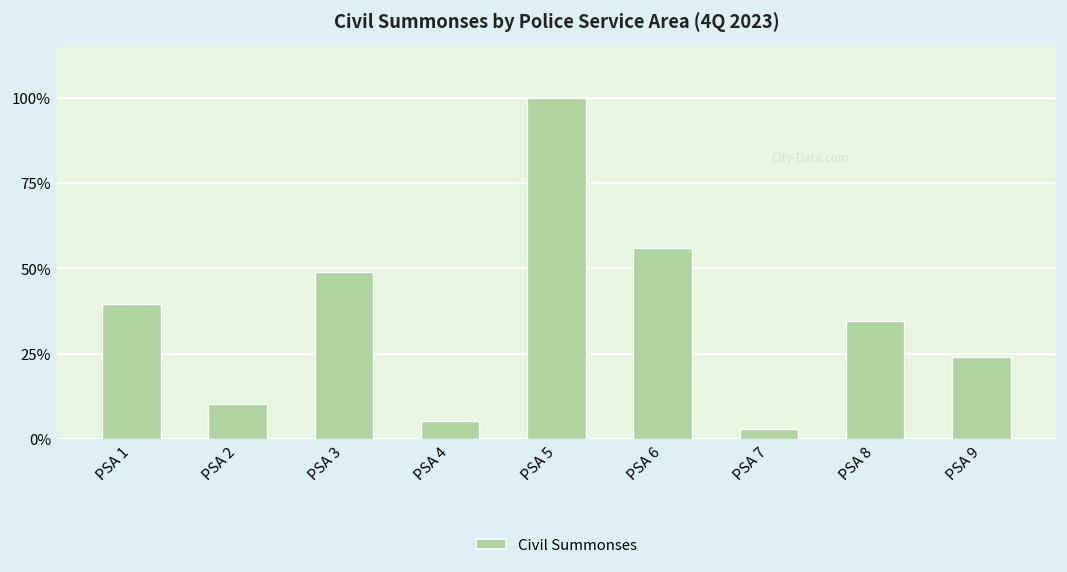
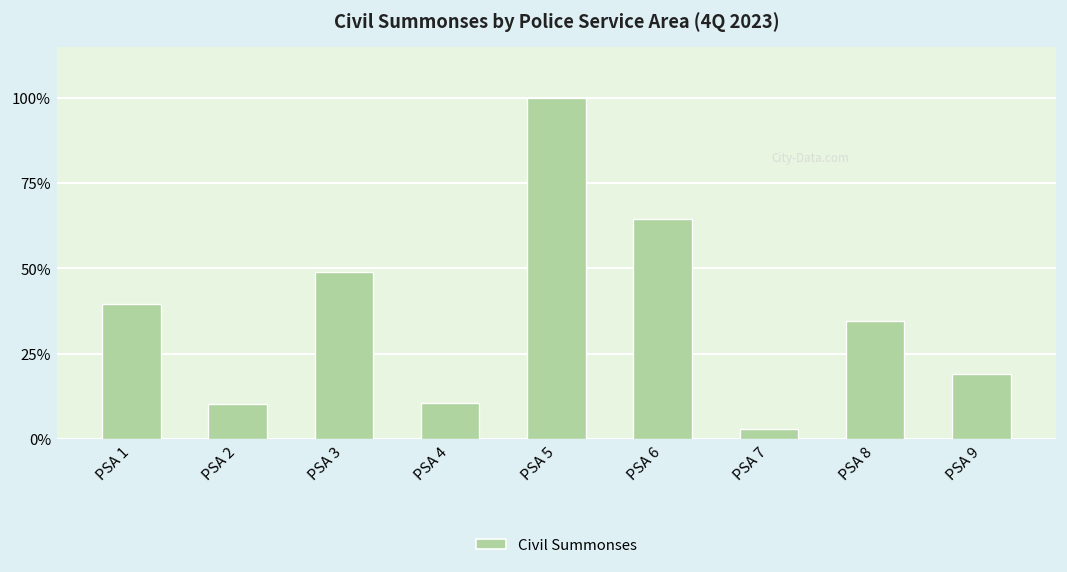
  {
    "PSA 1": "40%",
    "PSA 2": "10%",
    "PSA 3": "49%",
-   "PSA 4": "5%",
+   "PSA 4": "10%",
    "PSA 5": "100%",
-   "PSA 6": "56%",
+   "PSA 6": "65%",
    "PSA 7": "3%",
    "PSA 8": "35%",
-   "PSA 9": "24%"
+   "PSA 9": "19%"
  }
